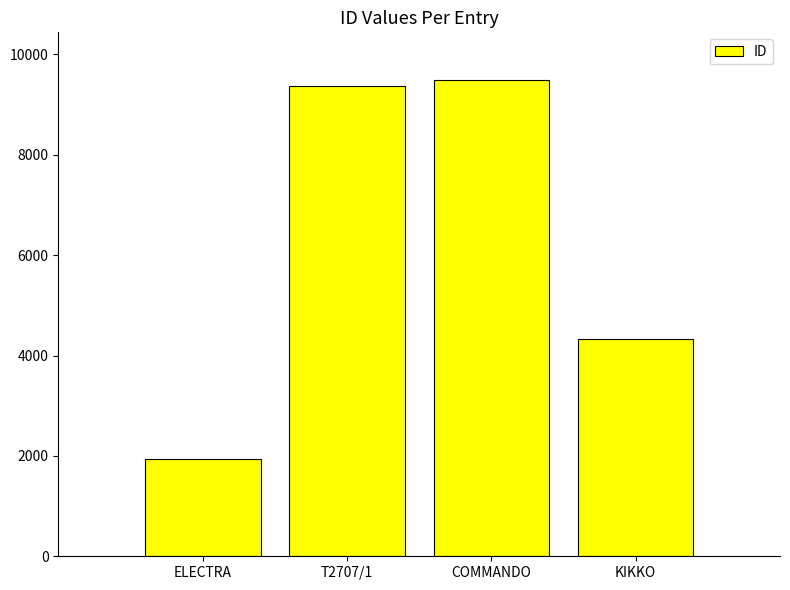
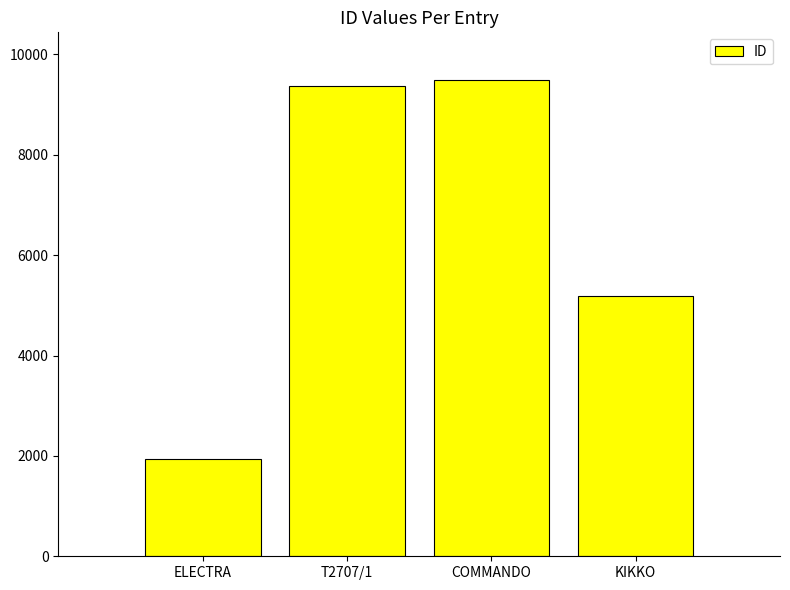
  {
    "ELECTRA": 1900,
    "T2707/1": 9400,
    "COMMANDO": 9500,
-   "KIKKO": 4300
+   "KIKKO": 5200
  }
